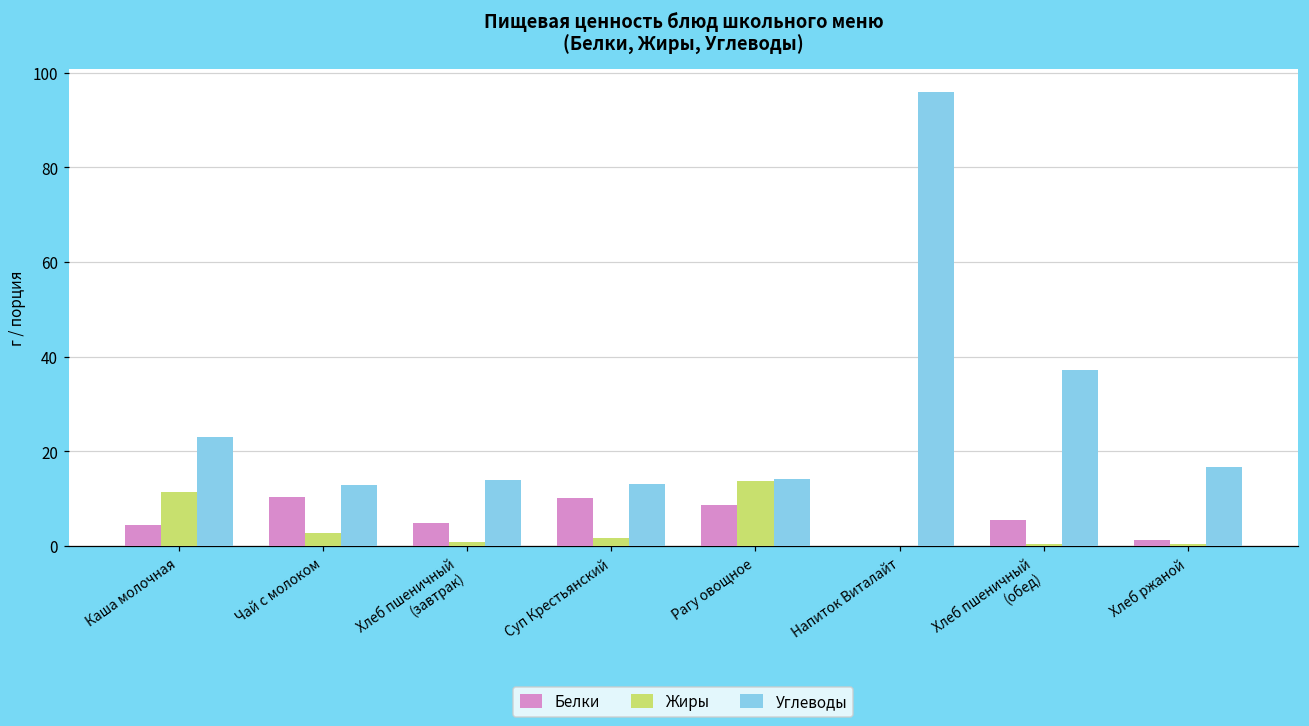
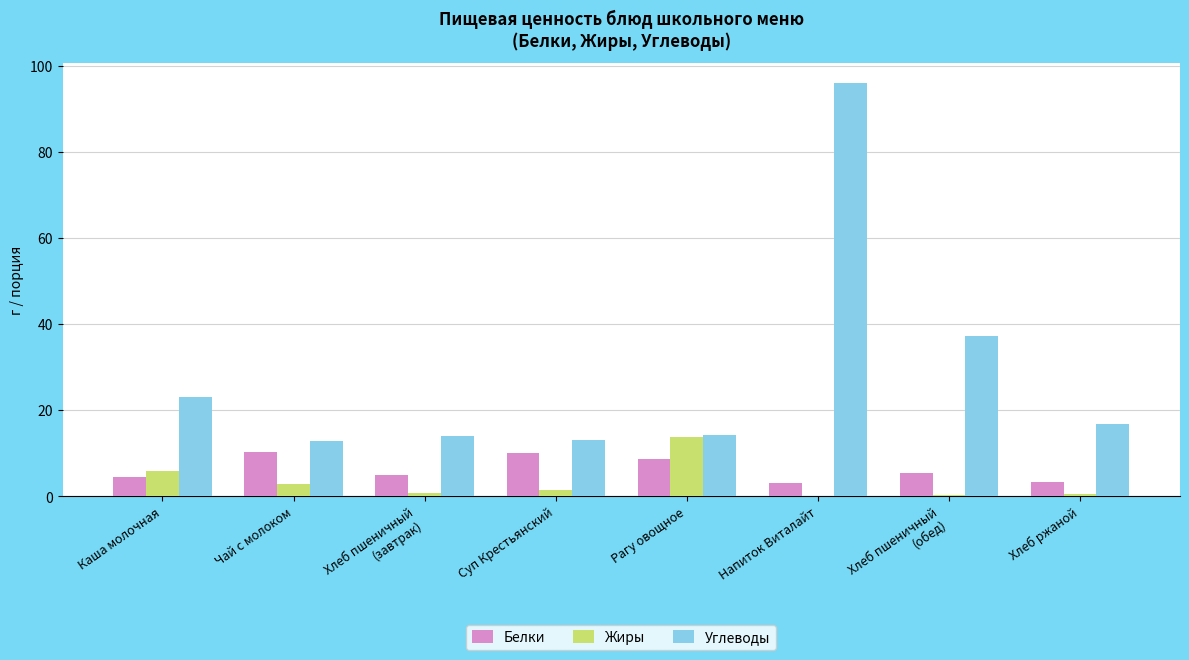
  {
    "Белки": {
      "Каша молочная": 5,
      "Чай с молоком": 10,
      "Хлеб пшеничный (завтрак)": 5,
      "Суп Крестьянский": 10,
      "Рагу овощное": 9,
-     "Напиток Виталайт": 0,
+     "Напиток Виталайт": 3,
      "Хлеб пшеничный (обед)": 6,
-     "Хлеб ржаной": 1
+     "Хлеб ржаной": 3
    },
    "Жиры": {
-     "Каша молочная": 11,
+     "Каша молочная": 6,
      "Чай с молоком": 3,
      "Хлеб пшеничный (завтрак)": 1,
      "Суп Крестьянский": 2,
      "Рагу овощное": 14,
      "Напиток Виталайт": 0
    },
    "Углеводы": {
      "Каша молочная": 23,
      "Чай с молоком": 13,
      "Хлеб пшеничный (завтрак)": 14,
      "Суп Крестьянский": 13,
      "Рагу овощное": 14,
      "Напиток Виталайт": 96,
      "Хлеб пшеничный (обед)": 37,
      "Хлеб ржаной": 17
    }
  }
